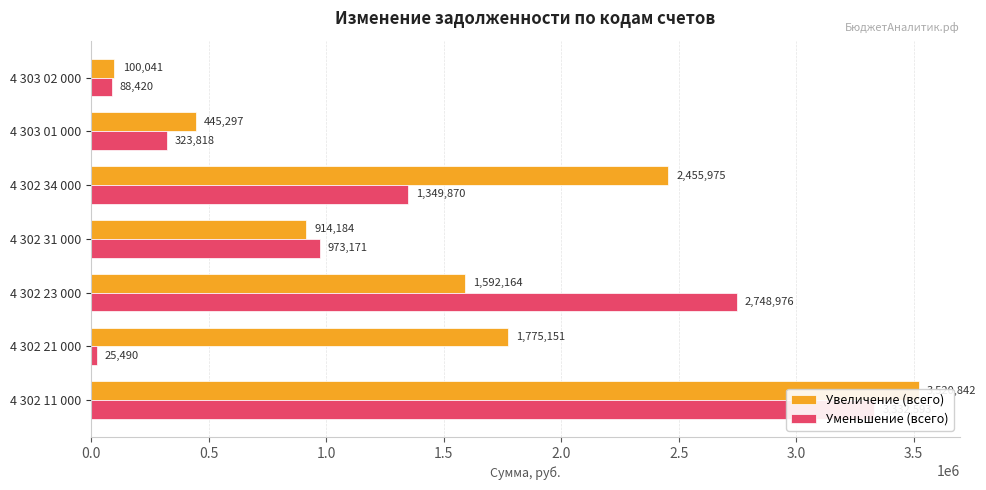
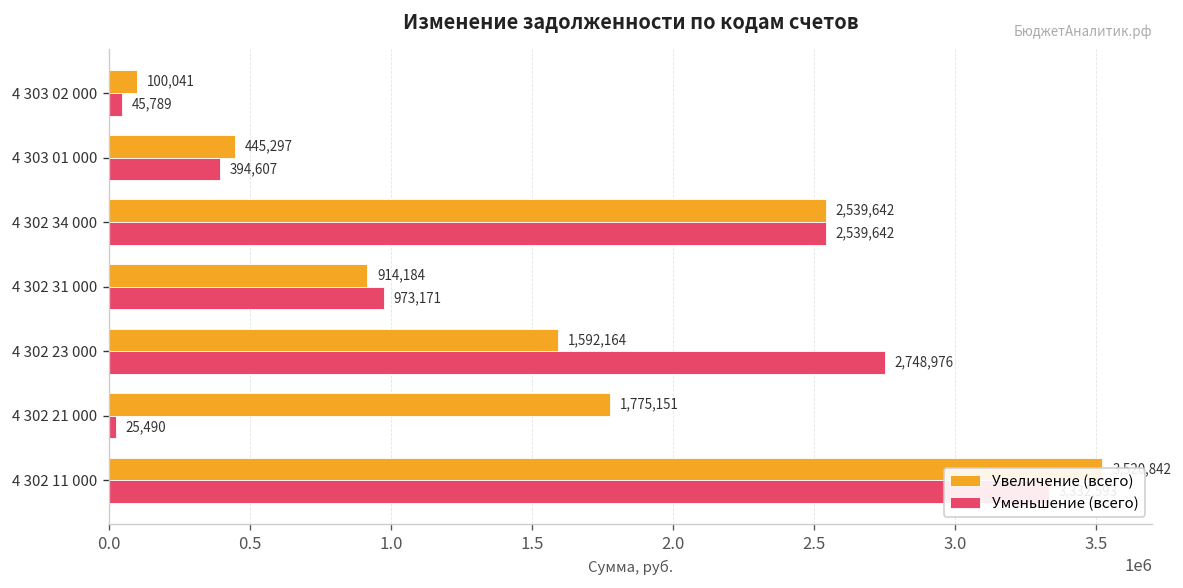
  {
    "Увеличение (всего)": {
      "4 303 02 000": "100,041",
      "4 303 01 000": "445,297",
-     "4 302 34 000": "2,455,975",
+     "4 302 34 000": "2,539,642",
      "4 302 31 000": "914,184",
      "4 302 23 000": "1,592,164",
      "4 302 21 000": "1,775,151"
    },
    "Уменьшение (всего)": {
-     "4 303 02 000": "88,420",
-     "4 303 01 000": "323,818",
-     "4 302 34 000": "1,349,870",
+     "4 303 02 000": "45,789",
+     "4 303 01 000": "394,607",
+     "4 302 34 000": "2,539,642",
      "4 302 31 000": "973,171",
      "4 302 23 000": "2,748,976",
      "4 302 21 000": "25,490"
    }
  }
